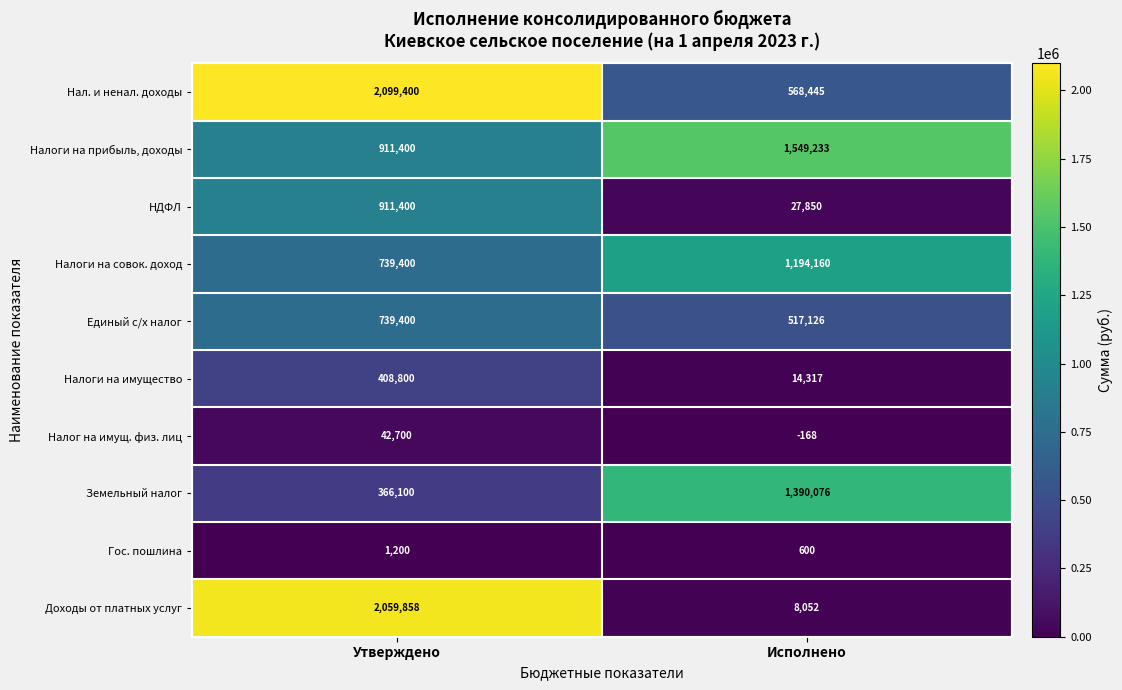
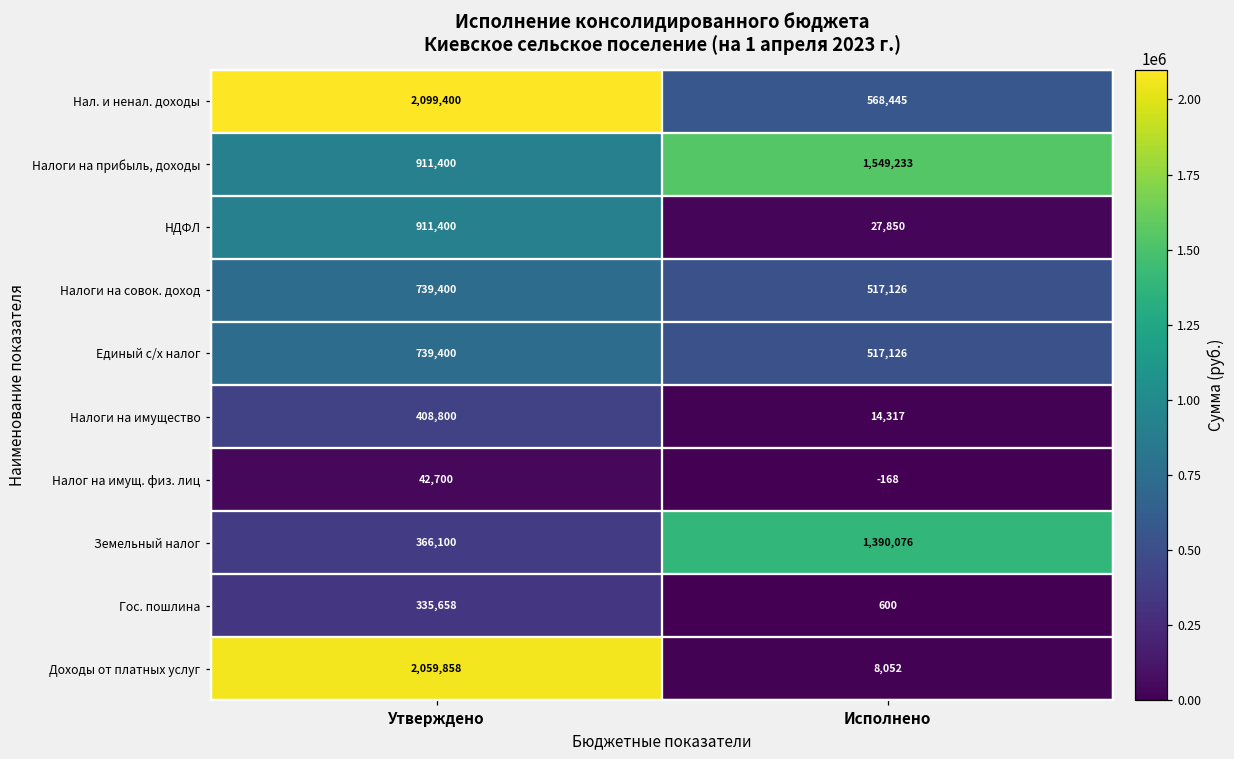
  {
    "Нал. и ненал. доходы": {
      "Утверждено": "2,099,400",
      "Исполнено": "568,445"
    },
    "Налоги на прибыль, доходы": {
      "Утверждено": "911,400",
      "Исполнено": "1,549,233"
    },
    "НДФЛ": {
      "Утверждено": "911,400",
      "Исполнено": "27,850"
    },
    "Налоги на совок. доход": {
      "Утверждено": "739,400",
-     "Исполнено": "1,194,160"
+     "Исполнено": "517,126"
    },
    "Единый с/х налог": {
      "Утверждено": "739,400",
      "Исполнено": "517,126"
    },
    "Налоги на имущество": {
      "Утверждено": "408,800",
      "Исполнено": "14,317"
    },
    "Налог на имущ. физ. лиц": {
      "Утверждено": "42,700",
      "Исполнено": "-168"
    },
    "Земельный налог": {
      "Утверждено": "366,100",
      "Исполнено": "1,390,076"
    },
    "Гос. пошлина": {
-     "Утверждено": "1,200",
+     "Утверждено": "335,658",
      "Исполнено": "600"
    },
    "Доходы от платных услуг": {
      "Утверждено": "2,059,858",
      "Исполнено": "8,052"
    }
  }
